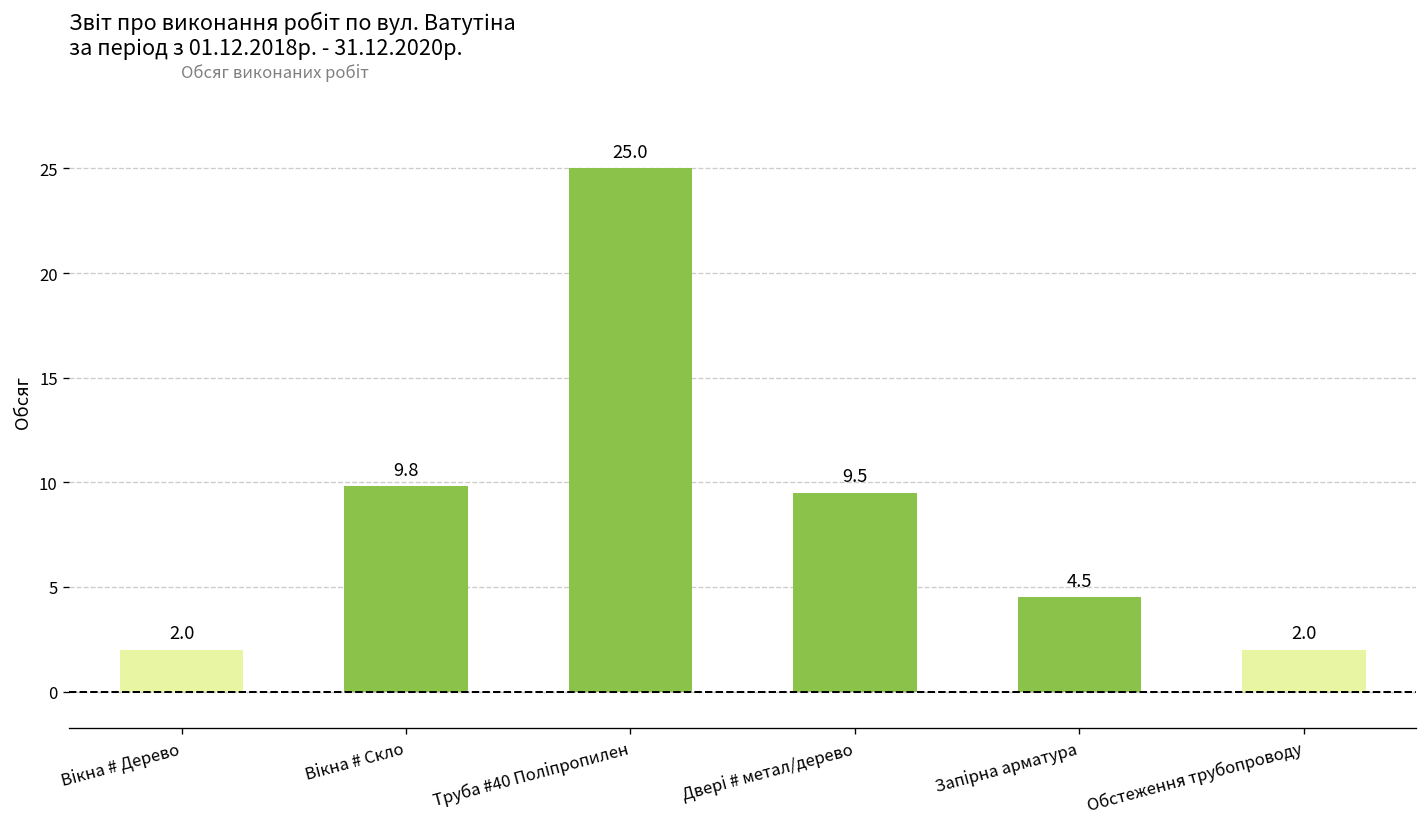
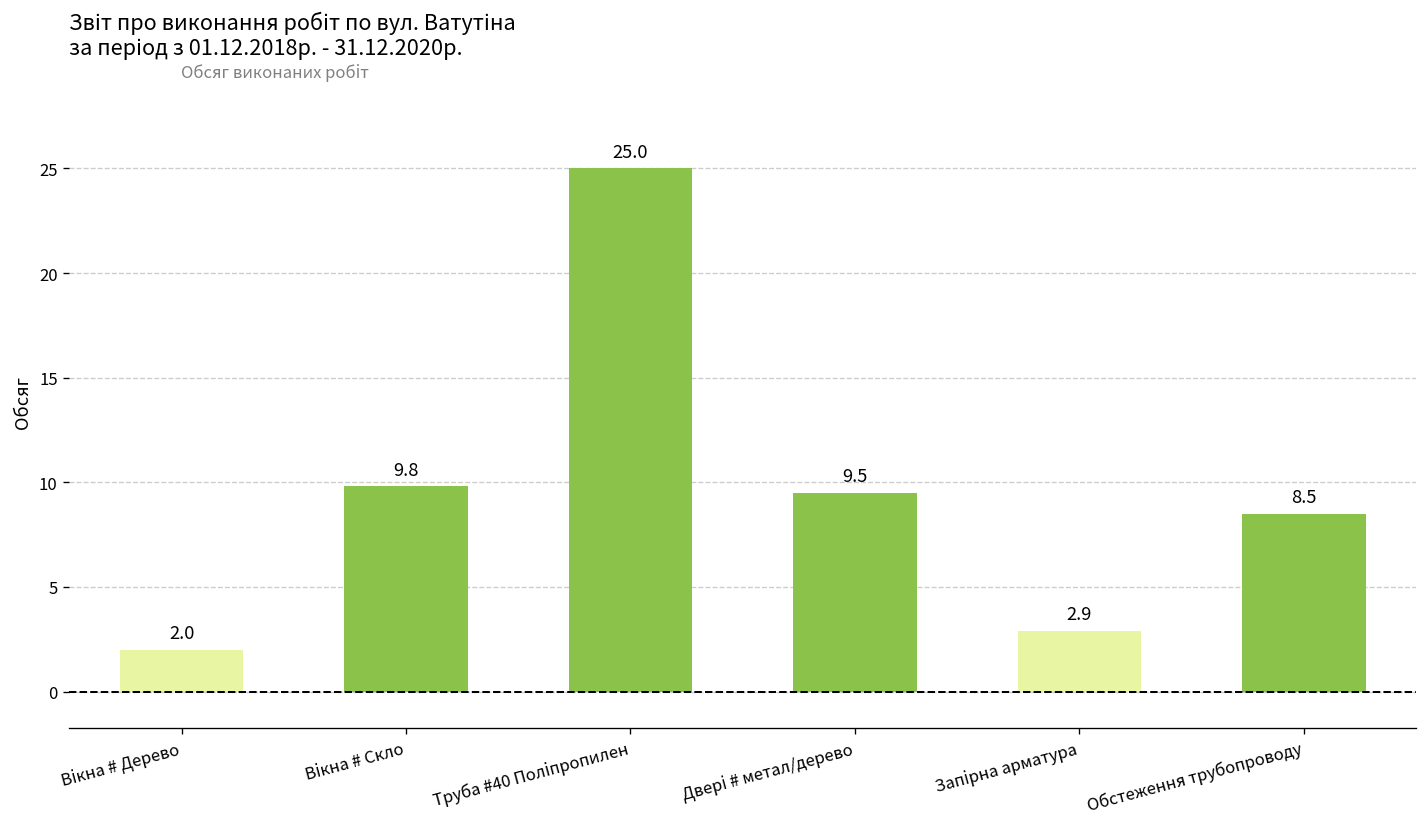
  {
    "Вікна # Дерево": 2.0,
    "Вікна # Скло": 9.8,
    "Труба #40 Поліпропилен": 25.0,
    "Двері # метал/дерево": 9.5,
-   "Запірна арматура": 4.5,
-   "Обстеження трубопроводу": 2.0
+   "Запірна арматура": 2.9,
+   "Обстеження трубопроводу": 8.5
  }
